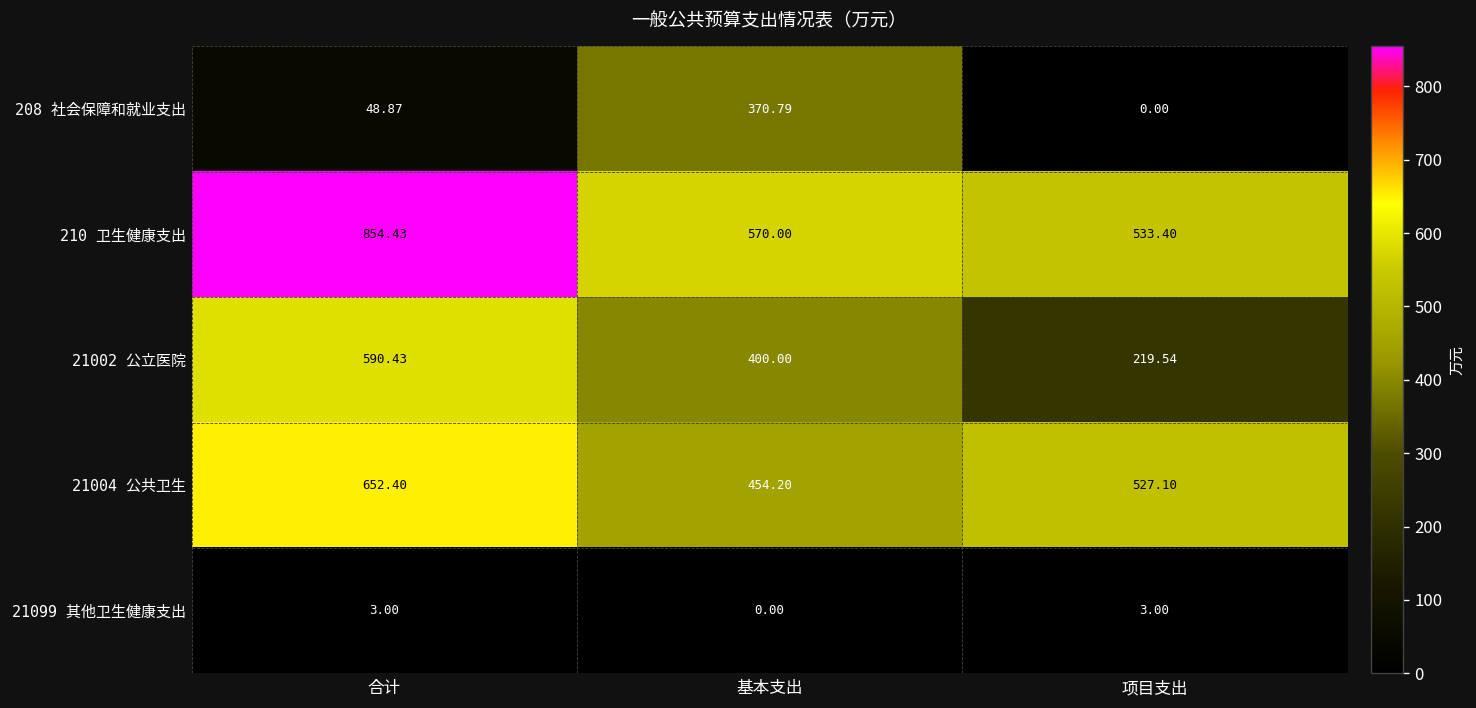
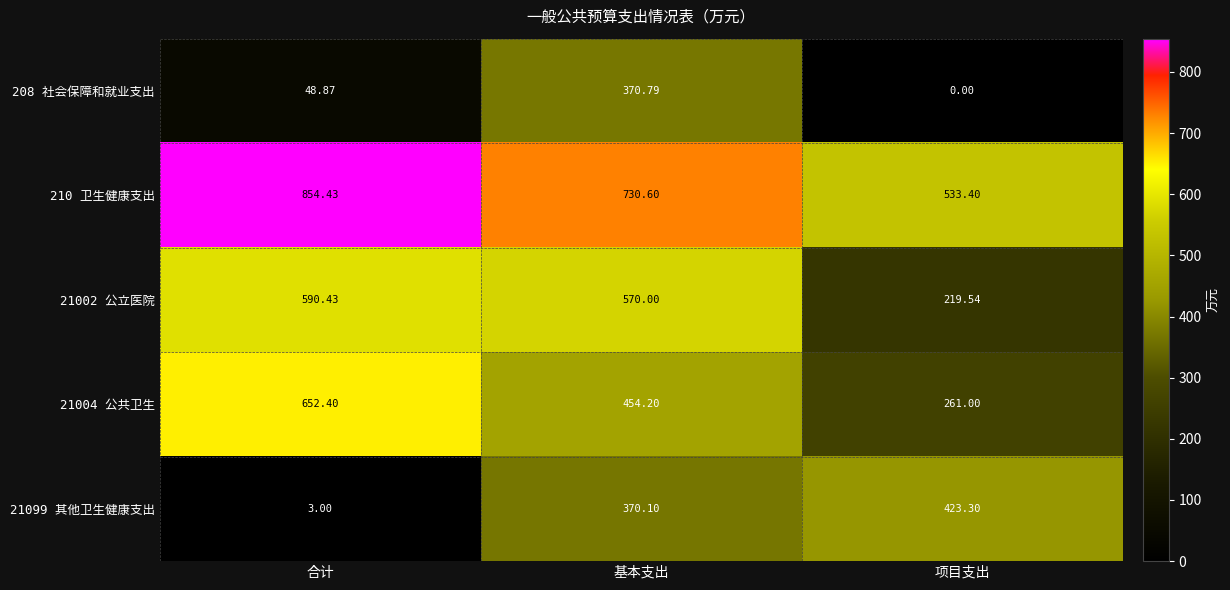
  {
    "208 社会保障和就业支出": {
      "合计": 48.87,
      "基本支出": 370.79,
      "项目支出": 0.00
    },
    "210 卫生健康支出": {
      "合计": 854.43,
-     "基本支出": 570.00,
+     "基本支出": 730.60,
      "项目支出": 533.40
    },
    "21002 公立医院": {
      "合计": 590.43,
-     "基本支出": 400.00,
+     "基本支出": 570.00,
      "项目支出": 219.54
    },
    "21004 公共卫生": {
      "合计": 652.40,
      "基本支出": 454.20,
-     "项目支出": 527.10
+     "项目支出": 261.00
    },
    "21099 其他卫生健康支出": {
      "合计": 3.00,
-     "基本支出": 0.00,
-     "项目支出": 3.00
+     "基本支出": 370.10,
+     "项目支出": 423.30
    }
  }
